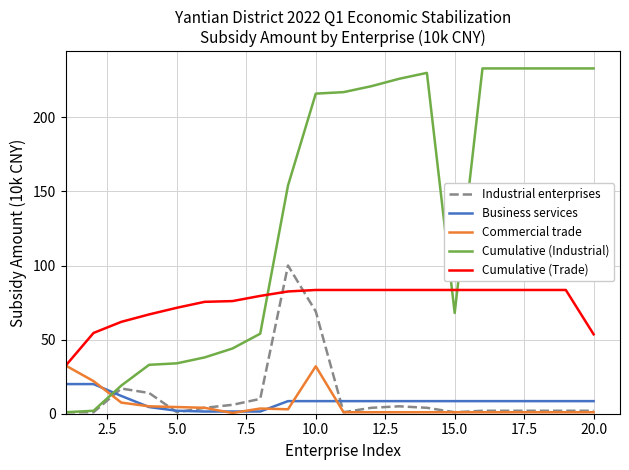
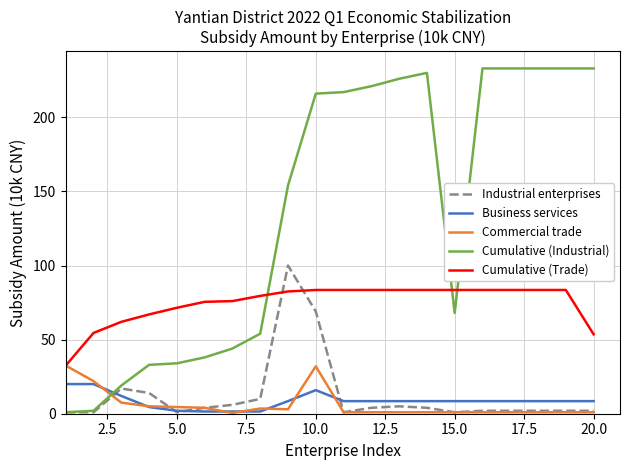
  {
    "Industrial enterprises": {
      "10.0": 69
    },
    "Business services": {
-     "10.0": 9,
+     "10.0": 16,
      "15.0": 9,
      "20.0": 9
    },
    "Commercial trade": {
      "5.0": 5,
      "10.0": 32
    },
    "Cumulative (Industrial)": {
      "5.0": 34,
      "10.0": 216,
      "15.0": 68,
      "20.0": 233
    },
    "Cumulative (Trade)": {
      "5.0": 72,
      "10.0": 84,
      "15.0": 84,
      "20.0": 54
    }
  }
